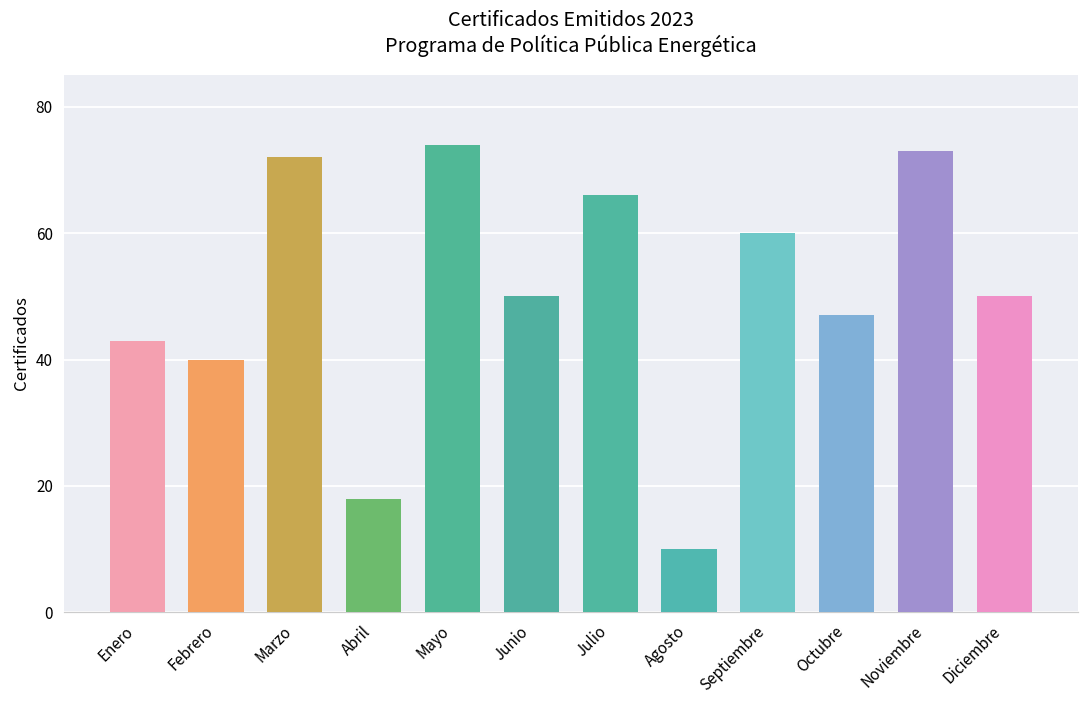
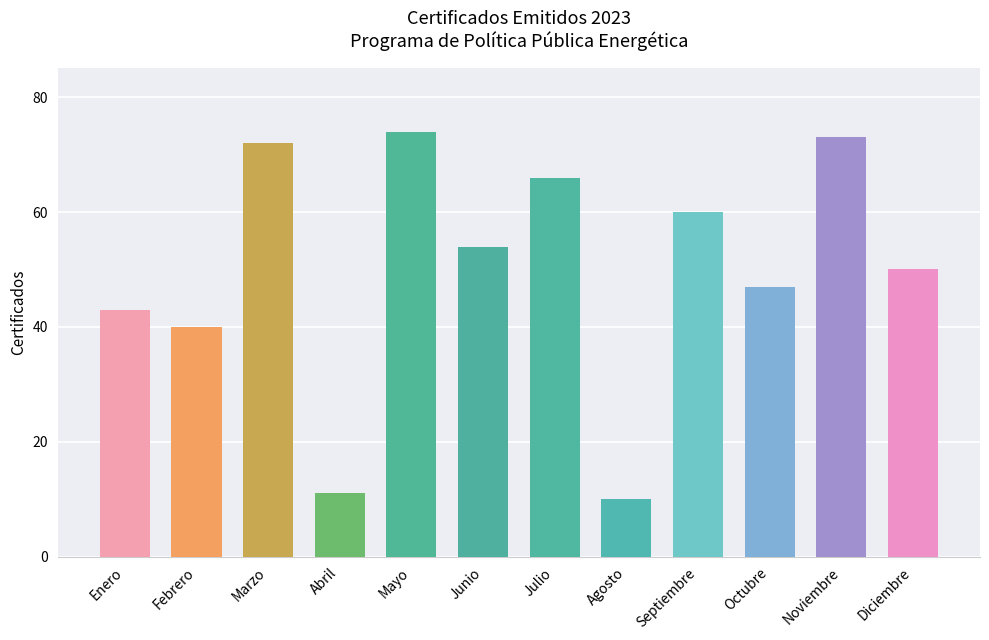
  {
    "Enero": 43,
    "Febrero": 40,
    "Marzo": 72,
-   "Abril": 18,
+   "Abril": 11,
    "Mayo": 74,
-   "Junio": 50,
+   "Junio": 54,
    "Julio": 66,
    "Agosto": 10,
    "Septiembre": 60,
    "Octubre": 47,
    "Noviembre": 73,
    "Diciembre": 50
  }
